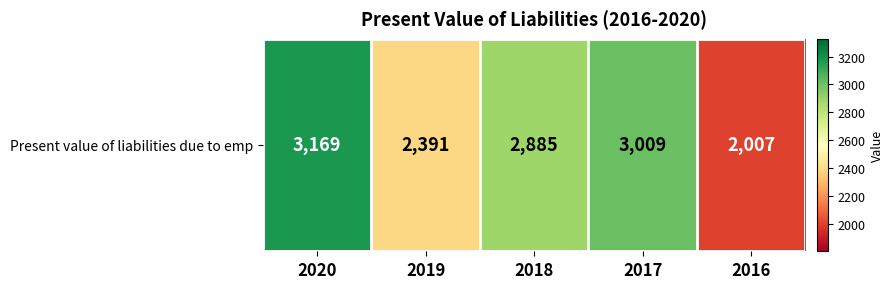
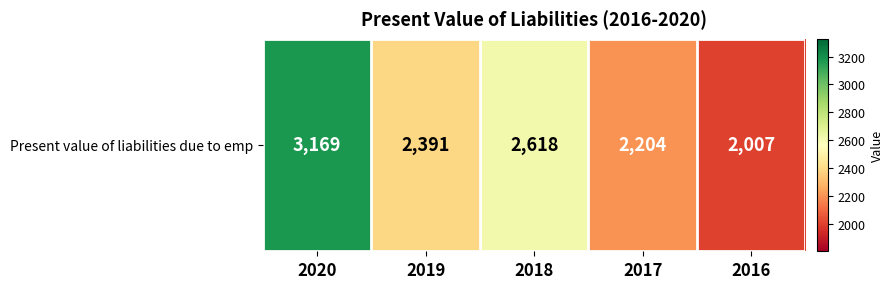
  {
    "Present value of liabilities due to emp": {
      "2020": "3,169",
      "2019": "2,391",
-     "2018": "2,885",
-     "2017": "3,009",
+     "2018": "2,618",
+     "2017": "2,204",
      "2016": "2,007"
    }
  }
